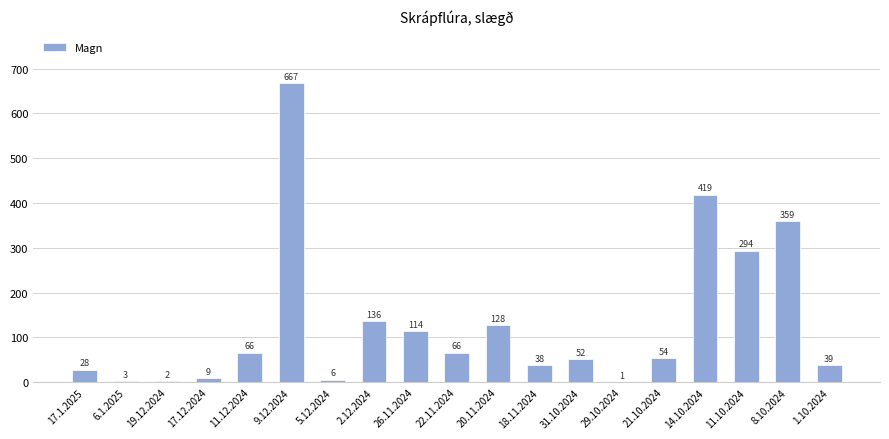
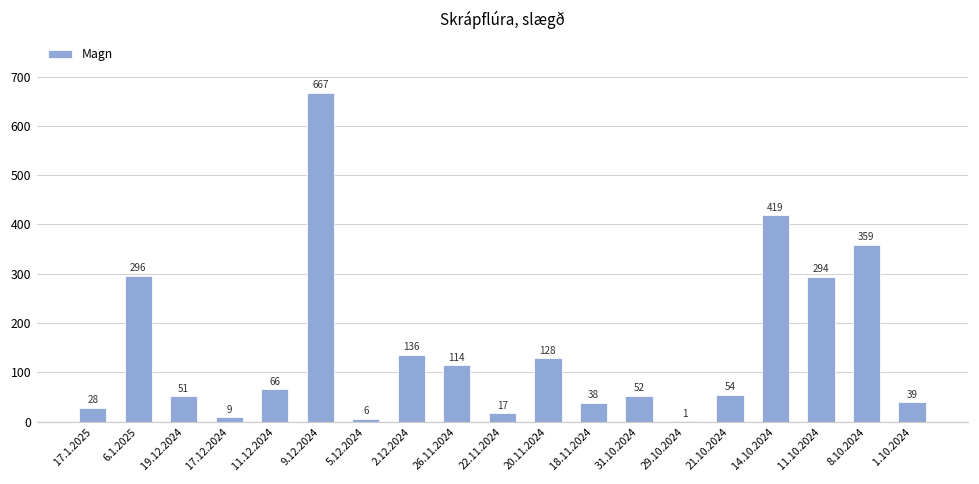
  {
    "17.1.2025": 28,
-   "6.1.2025": 3,
-   "19.12.2024": 2,
+   "6.1.2025": 296,
+   "19.12.2024": 51,
    "17.12.2024": 9,
    "11.12.2024": 66,
    "9.12.2024": 667,
    "5.12.2024": 6,
    "2.12.2024": 136,
    "26.11.2024": 114,
-   "22.11.2024": 66,
+   "22.11.2024": 17,
    "20.11.2024": 128,
    "18.11.2024": 38,
    "31.10.2024": 52,
    "29.10.2024": 1,
    "21.10.2024": 54,
    "14.10.2024": 419,
    "11.10.2024": 294,
    "8.10.2024": 359,
    "1.10.2024": 39
  }
